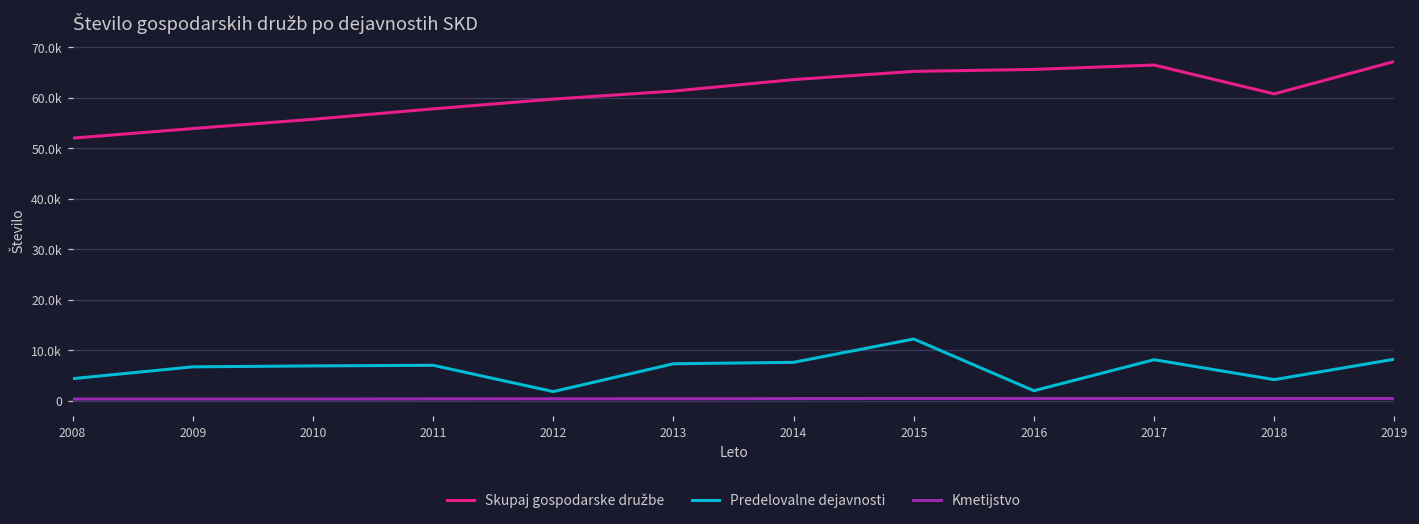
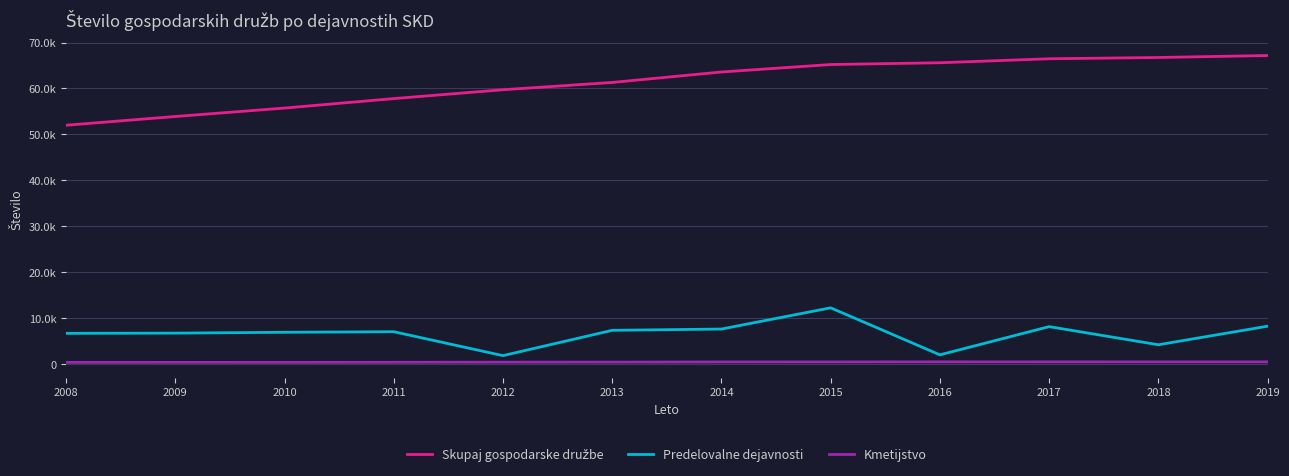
  {
    "Skupaj gospodarske družbe": {
      "2008": 52000,
      "2009": 54000,
      "2010": 56000,
      "2011": 58000,
      "2012": 60000,
      "2013": 61000,
      "2014": 64000,
      "2015": 65000,
      "2016": 66000,
      "2017": 66000,
-     "2018": 61000,
+     "2018": 67000,
      "2019": 67000
    },
    "Predelovalne dejavnosti": {
-     "2008": 4000,
+     "2008": 7000,
      "2009": 7000,
      "2010": 7000,
      "2011": 7000,
      "2012": 2000,
      "2013": 7000,
      "2014": 8000,
      "2015": 12000,
      "2016": 2000,
      "2017": 8000,
      "2018": 4000,
      "2019": 8000
    },
    "Kmetijstvo": {
      "2008": 0,
      "2009": 0,
      "2010": 0,
      "2011": 0,
      "2012": 0,
      "2013": 0,
      "2014": 0,
      "2015": 0,
      "2016": 0,
      "2017": 0,
      "2018": 0,
      "2019": 0
    }
  }
